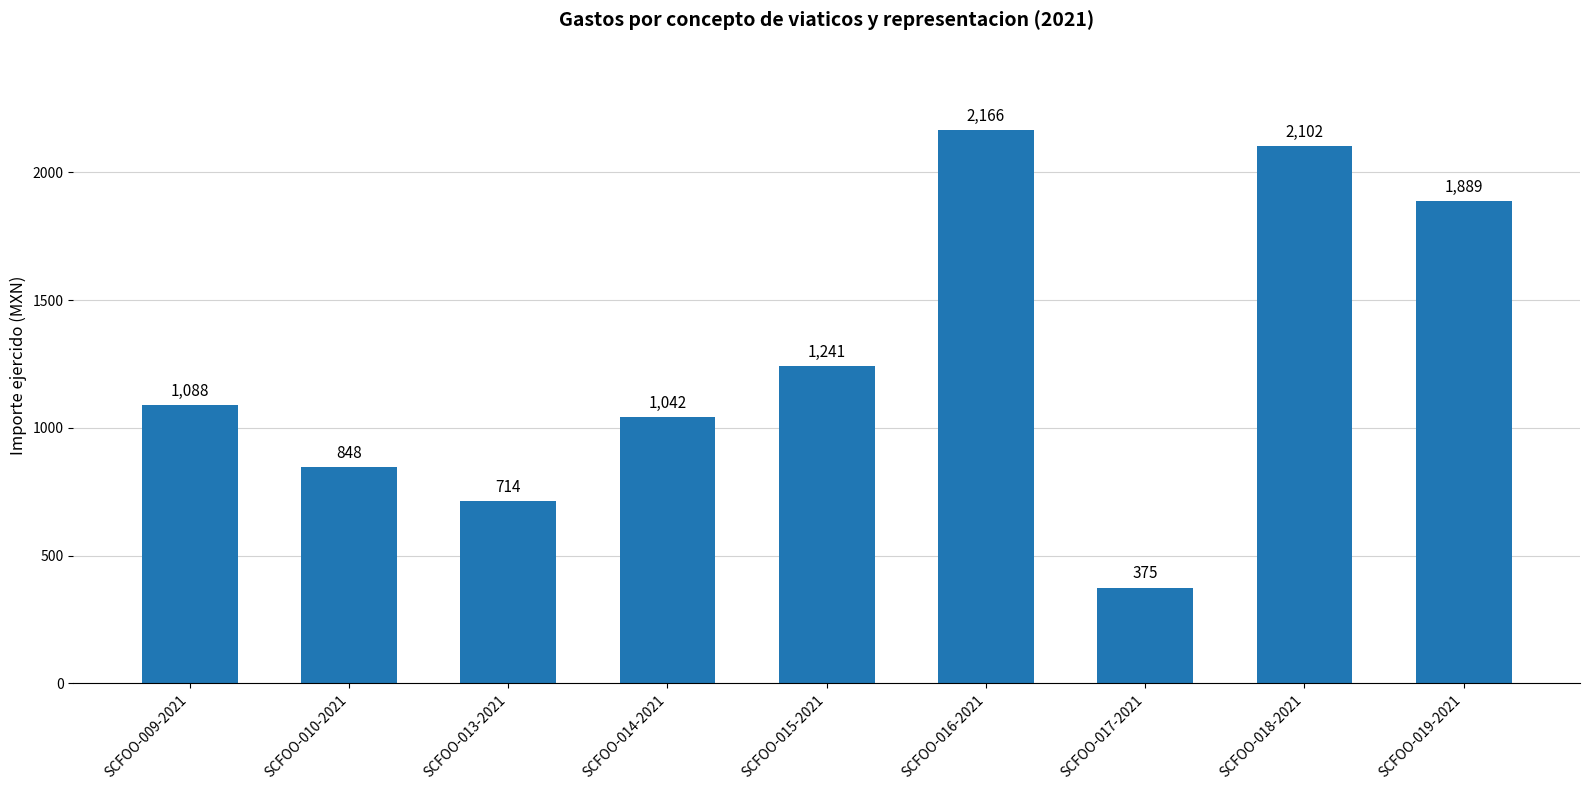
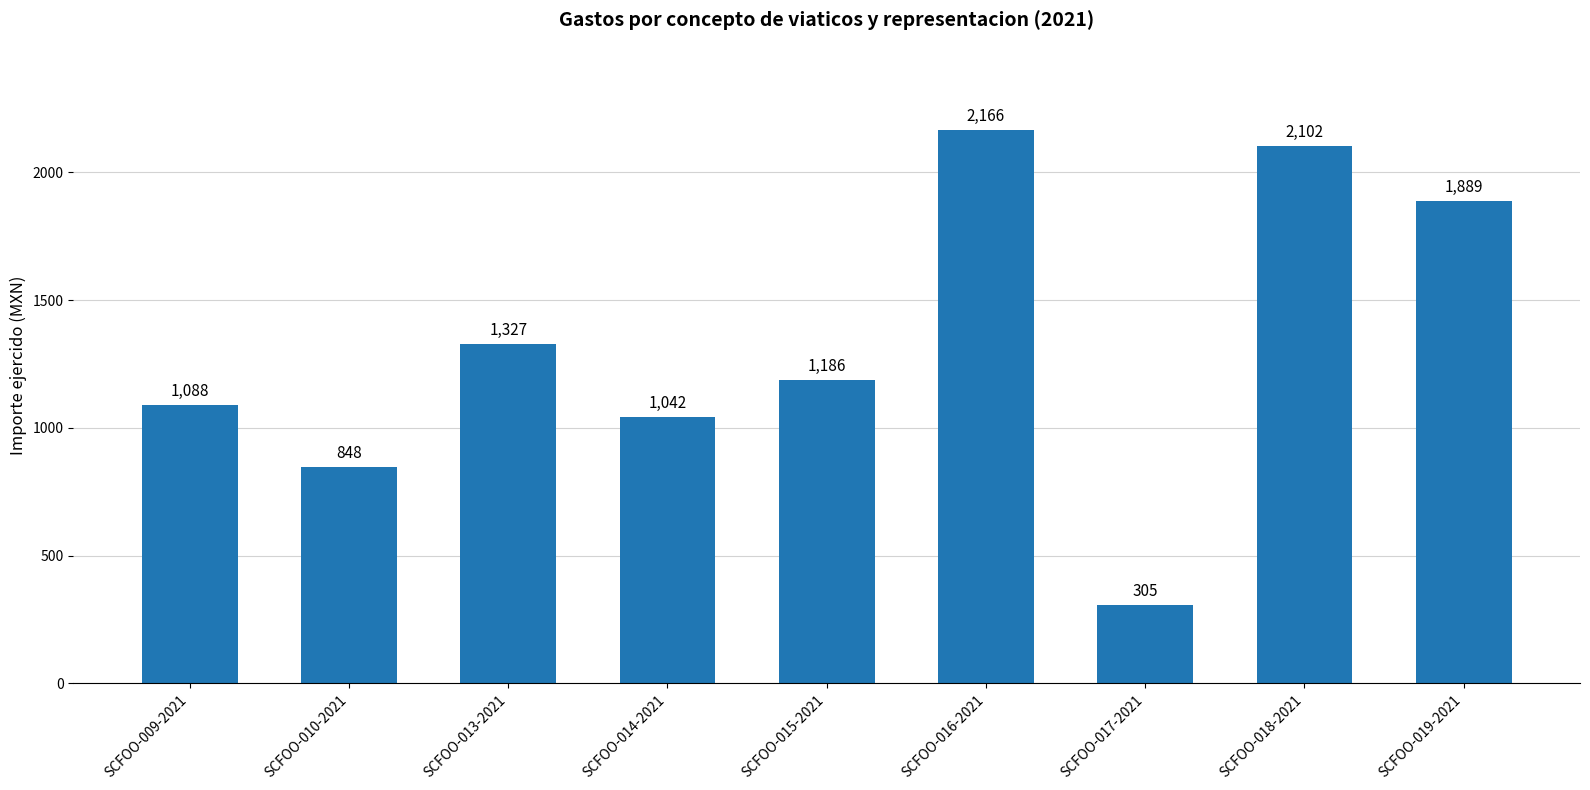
  {
    "SCFOO-009-2021": "1,088",
    "SCFOO-010-2021": "848",
-   "SCFOO-013-2021": "714",
+   "SCFOO-013-2021": "1,327",
    "SCFOO-014-2021": "1,042",
-   "SCFOO-015-2021": "1,241",
+   "SCFOO-015-2021": "1,186",
    "SCFOO-016-2021": "2,166",
-   "SCFOO-017-2021": "375",
+   "SCFOO-017-2021": "305",
    "SCFOO-018-2021": "2,102",
    "SCFOO-019-2021": "1,889"
  }
